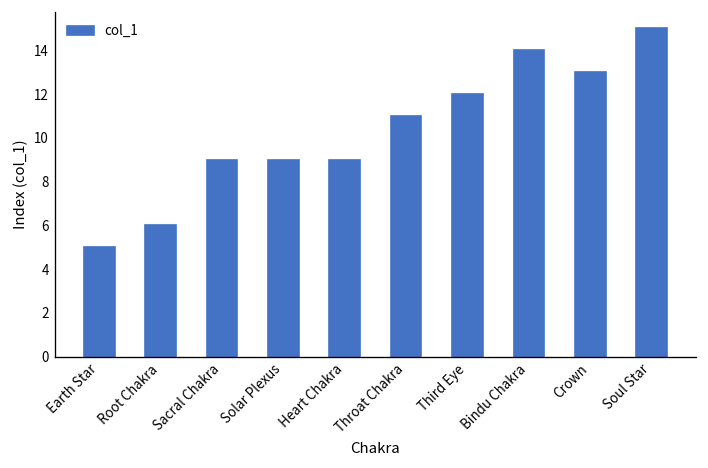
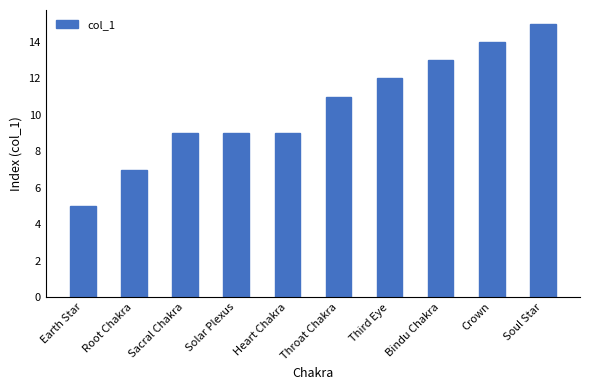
  {
    "Earth Star": 5,
-   "Root Chakra": 6,
+   "Root Chakra": 7,
    "Sacral Chakra": 9,
    "Solar Plexus": 9,
    "Heart Chakra": 9,
    "Throat Chakra": 11,
    "Third Eye": 12,
-   "Bindu Chakra": 14,
-   "Crown": 13,
+   "Bindu Chakra": 13,
+   "Crown": 14,
    "Soul Star": 15
  }
